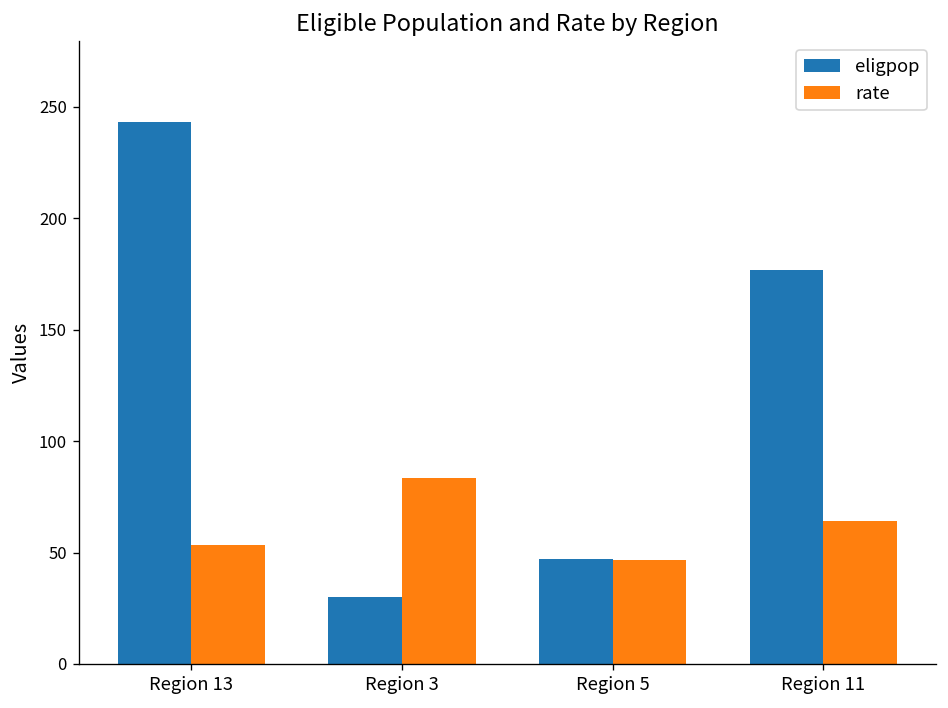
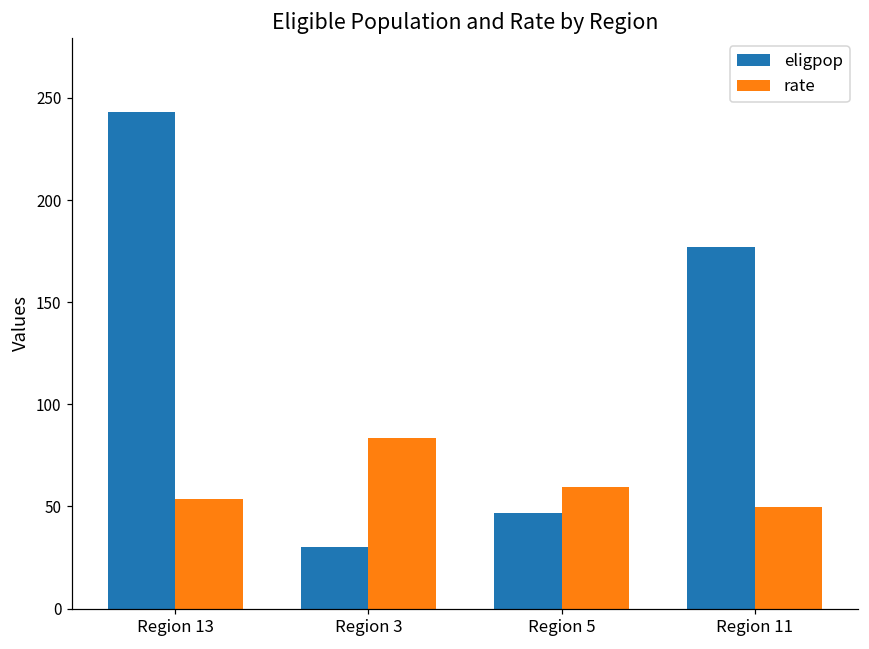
  {
    "eligpop": {
      "Region 13": 243,
      "Region 3": 30,
      "Region 5": 47,
      "Region 11": 177
    },
    "rate": {
      "Region 13": 53,
      "Region 3": 83,
-     "Region 5": 46,
-     "Region 11": 64
+     "Region 5": 60,
+     "Region 11": 50
    }
  }
